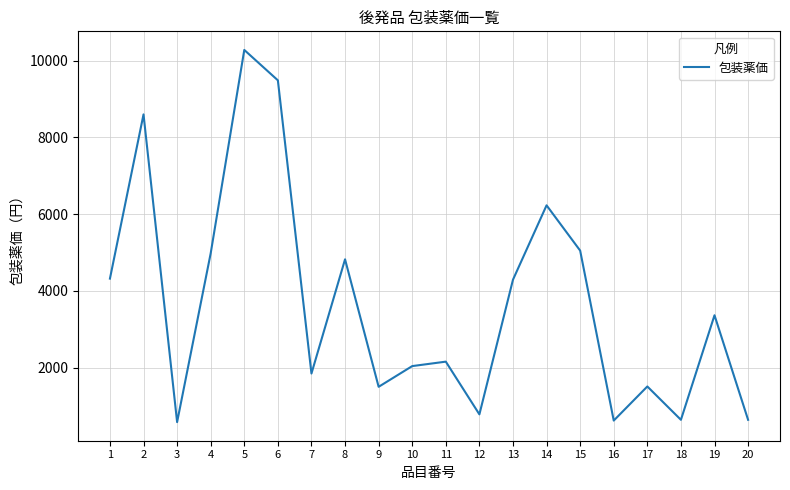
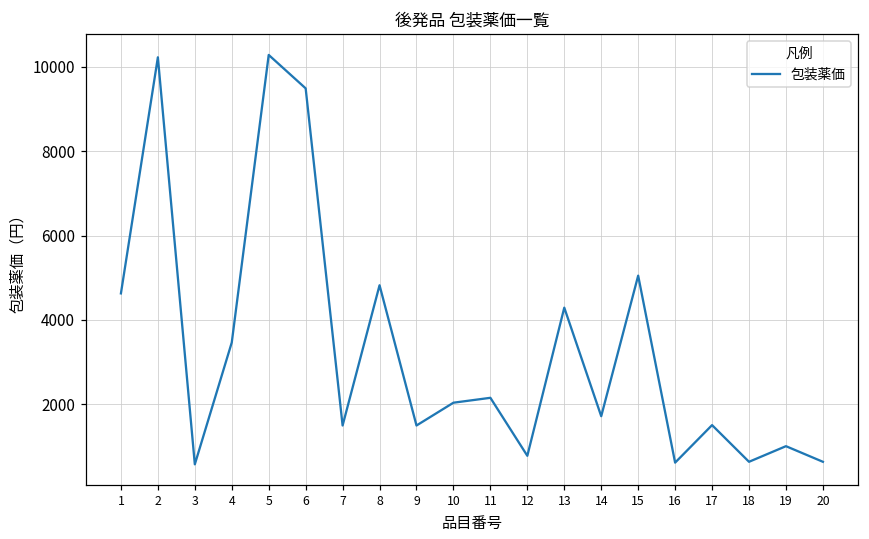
  {
-   "1": 4300,
-   "2": 8600,
+   "1": 4600,
+   "2": 10200,
    "3": 600,
-   "4": 5000,
+   "4": 3500,
    "5": 10300,
    "6": 9500,
-   "7": 1800,
+   "7": 1500,
    "8": 4800,
    "9": 1500,
    "10": 2000,
    "11": 2200,
    "12": 800,
    "13": 4300,
-   "14": 6200,
+   "14": 1700,
    "15": 5100,
    "16": 600,
    "17": 1500,
    "18": 600,
-   "19": 3400,
+   "19": 1000,
    "20": 600
  }
